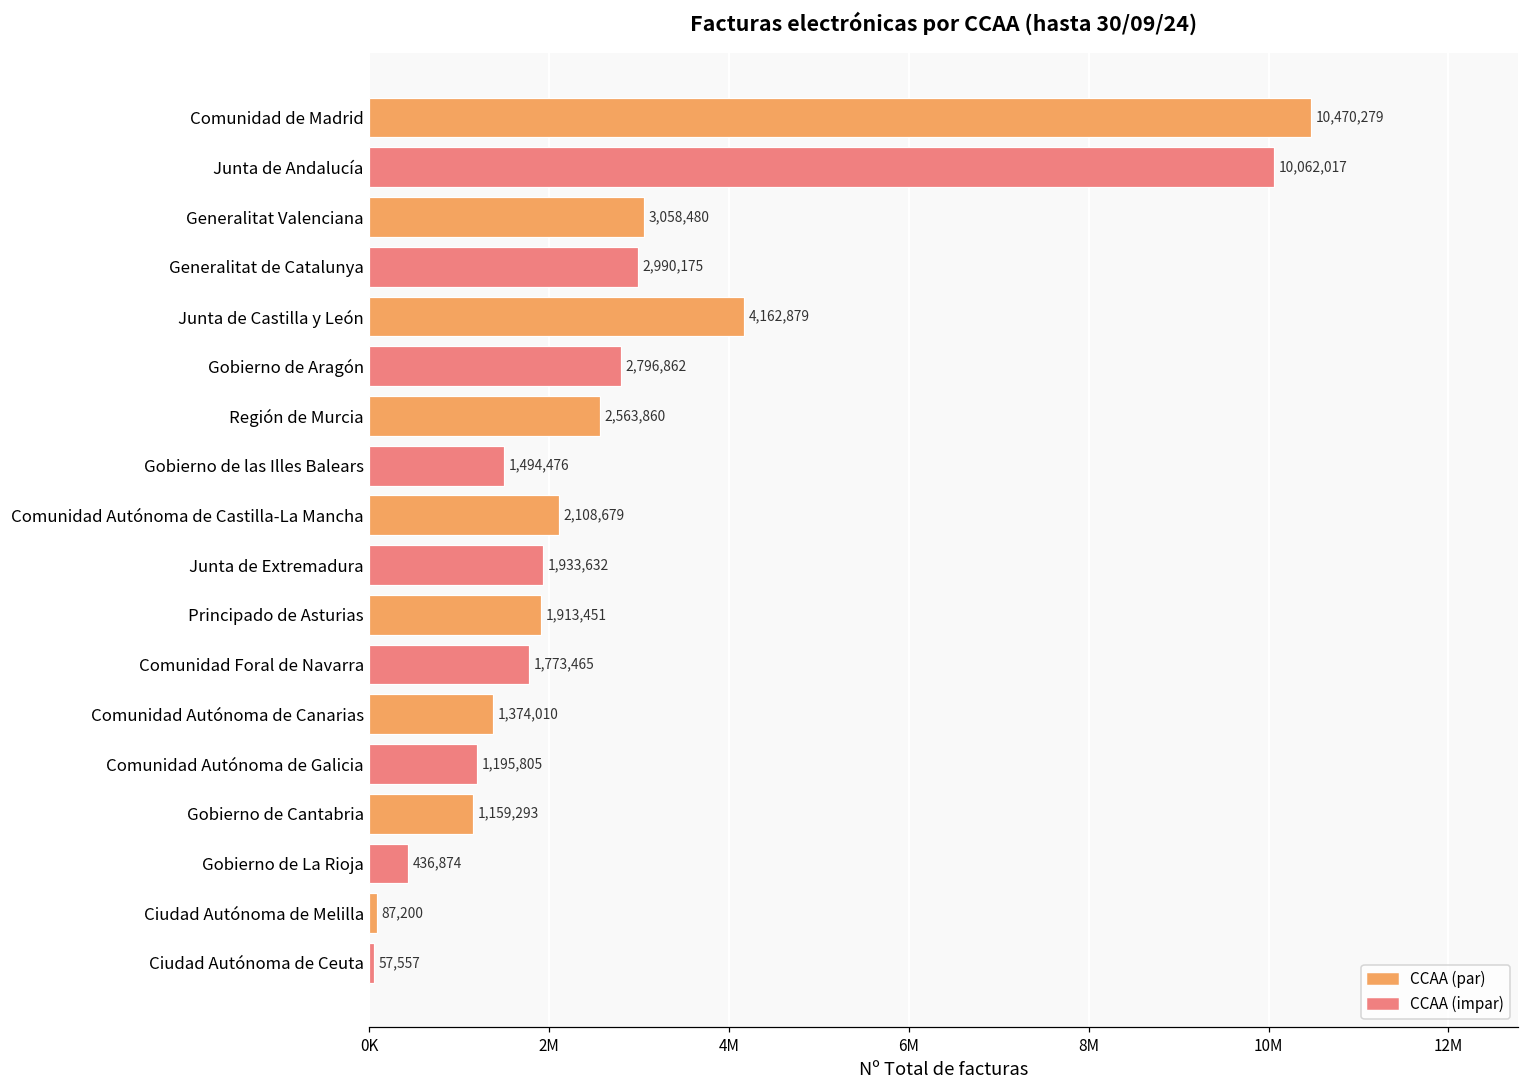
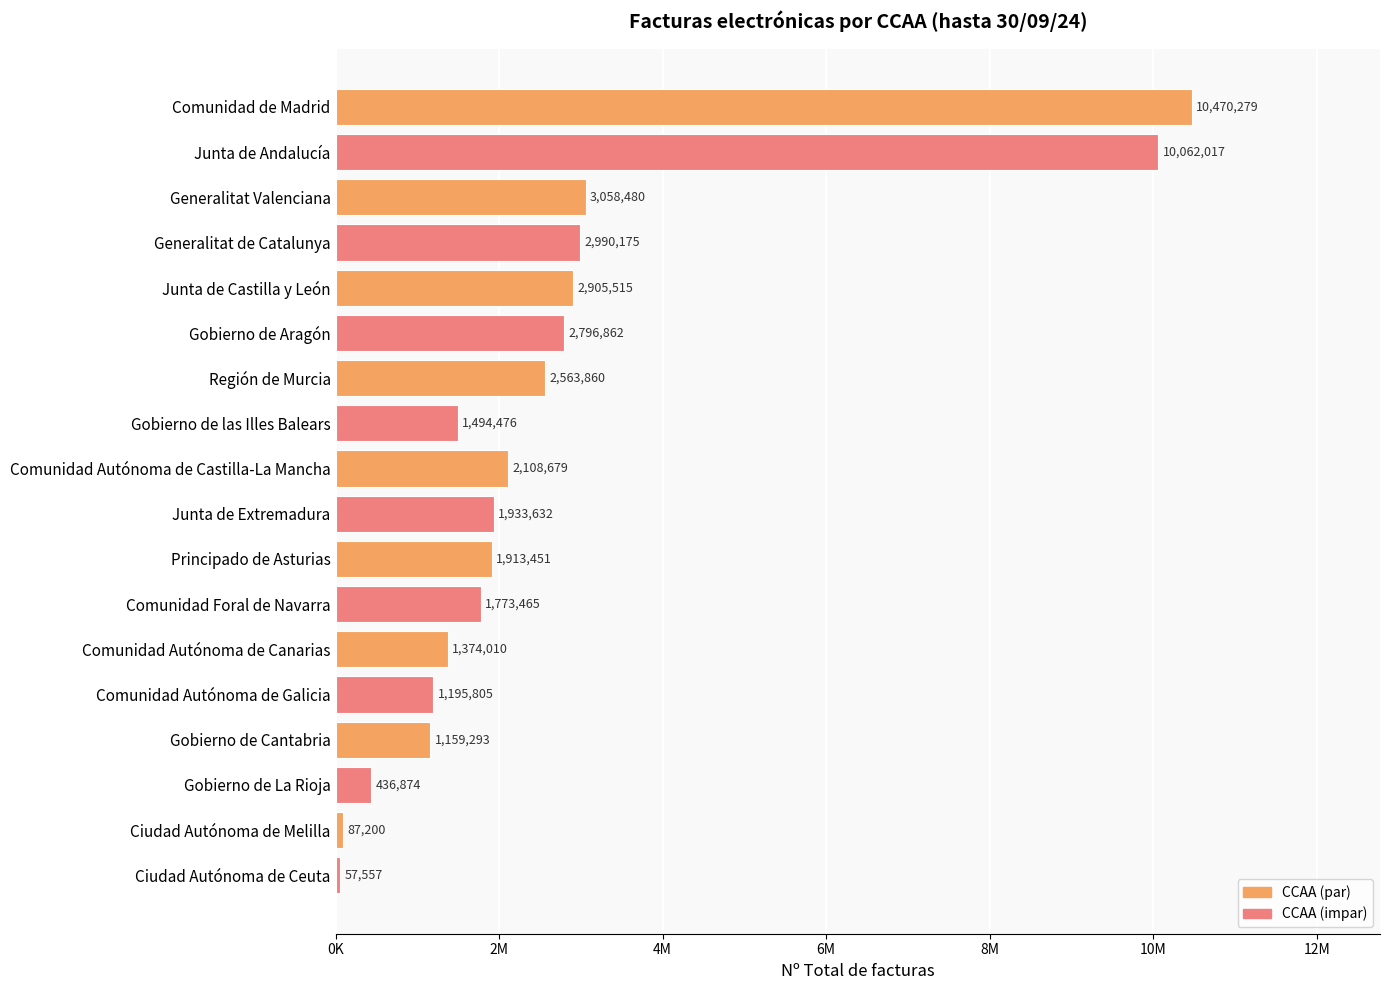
  {
    "Comunidad de Madrid": "10,470,279",
    "Junta de Andalucía": "10,062,017",
    "Generalitat Valenciana": "3,058,480",
    "Generalitat de Catalunya": "2,990,175",
-   "Junta de Castilla y León": "4,162,879",
+   "Junta de Castilla y León": "2,905,515",
    "Gobierno de Aragón": "2,796,862",
    "Región de Murcia": "2,563,860",
    "Gobierno de las Illes Balears": "1,494,476",
    "Comunidad Autónoma de Castilla-La Mancha": "2,108,679",
    "Junta de Extremadura": "1,933,632",
    "Principado de Asturias": "1,913,451",
    "Comunidad Foral de Navarra": "1,773,465",
    "Comunidad Autónoma de Canarias": "1,374,010",
    "Comunidad Autónoma de Galicia": "1,195,805",
    "Gobierno de Cantabria": "1,159,293",
    "Gobierno de La Rioja": "436,874",
    "Ciudad Autónoma de Melilla": "87,200",
    "Ciudad Autónoma de Ceuta": "57,557"
  }
